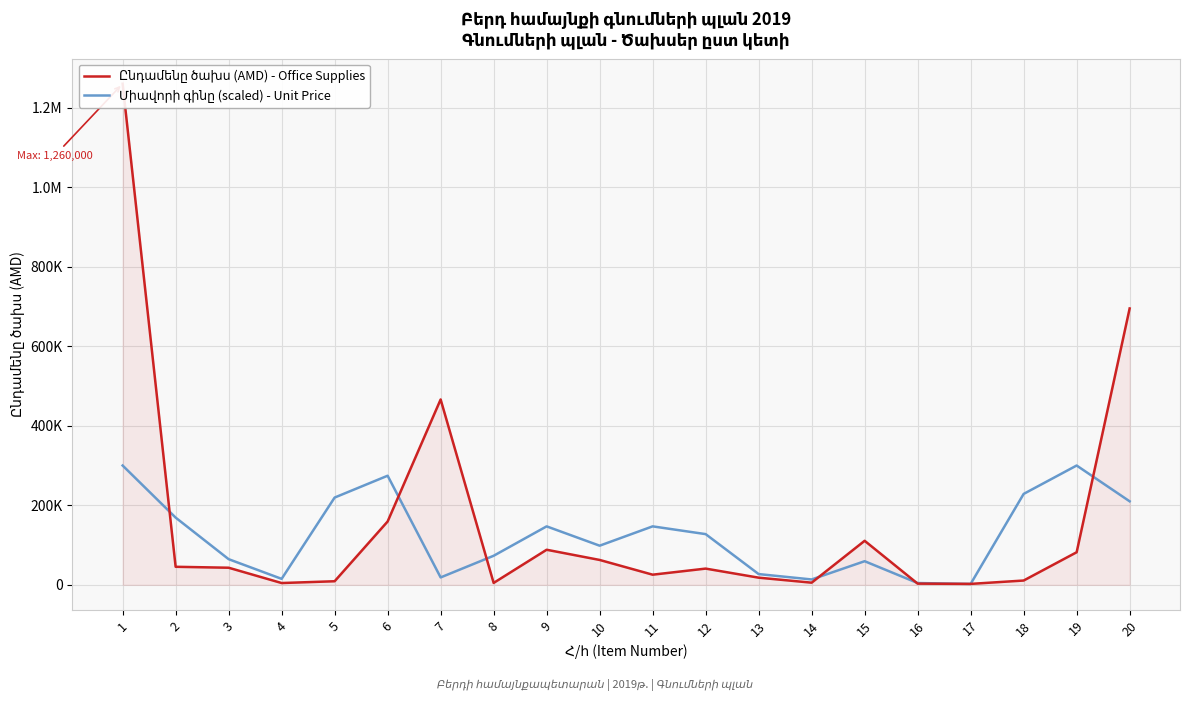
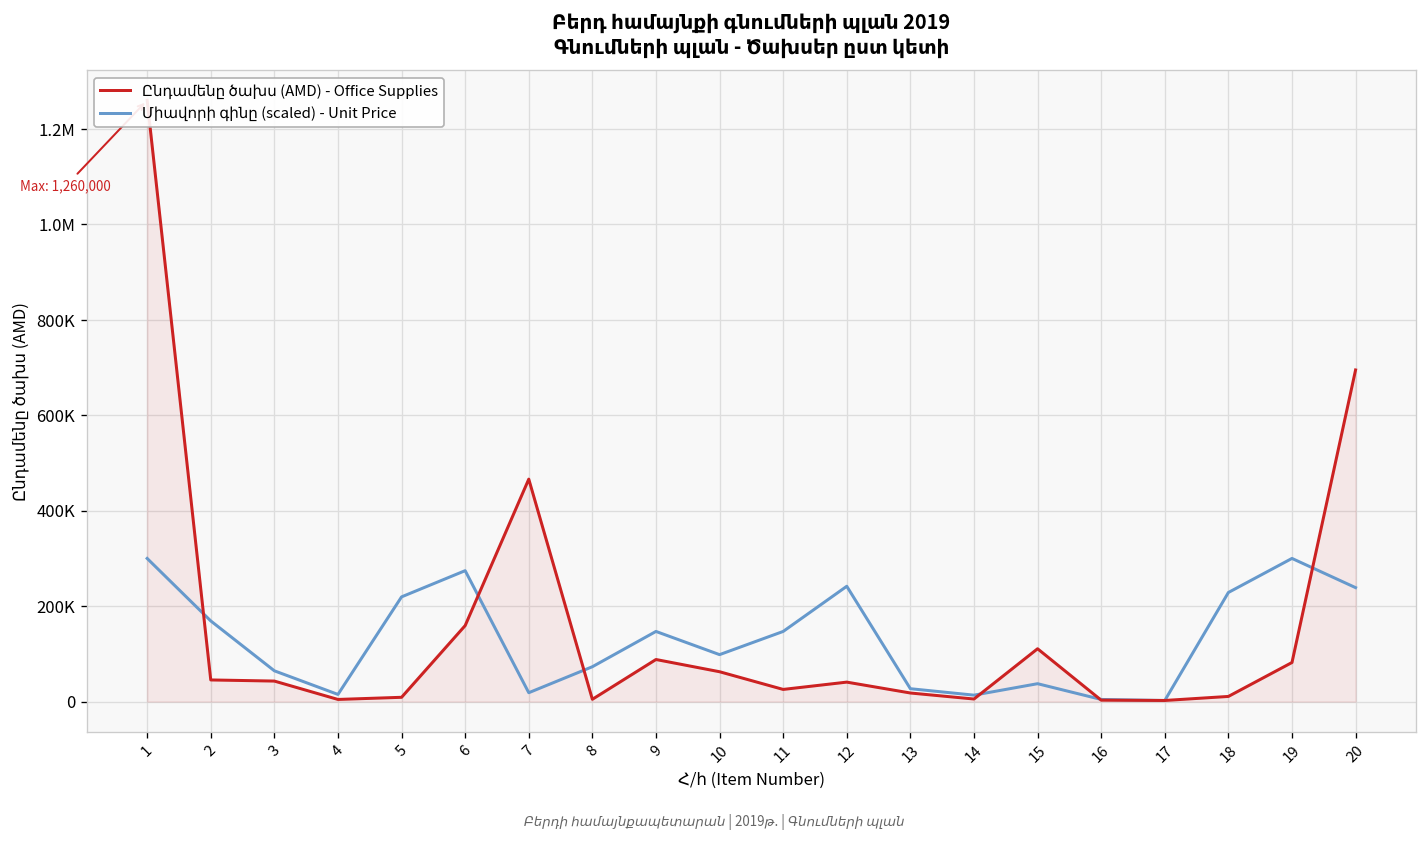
  {
    "Ընդամենը ծախս (AMD) - Office Supplies": {
      "2": 50000,
      "3": 40000,
      "4": 0,
      "5": 10000,
      "6": 160000,
      "7": 470000,
      "8": 0,
      "9": 90000,
      "10": 60000,
      "11": 30000,
      "12": 40000,
      "13": 20000,
      "14": 10000,
      "15": 110000,
      "18": 10000,
      "19": 80000,
      "20": 690000
    },
    "Միավորի գինը (scaled) - Unit Price": {
      "1": 300000,
      "2": 170000,
      "3": 60000,
      "4": 20000,
      "5": 220000,
      "6": 270000,
      "7": 20000,
      "8": 70000,
      "9": 150000,
      "10": 100000,
      "11": 150000,
-     "12": 130000,
+     "12": 240000,
      "13": 30000,
      "14": 10000,
-     "15": 60000,
+     "15": 40000,
      "18": 230000,
      "19": 300000,
-     "20": 210000
+     "20": 240000
    }
  }
